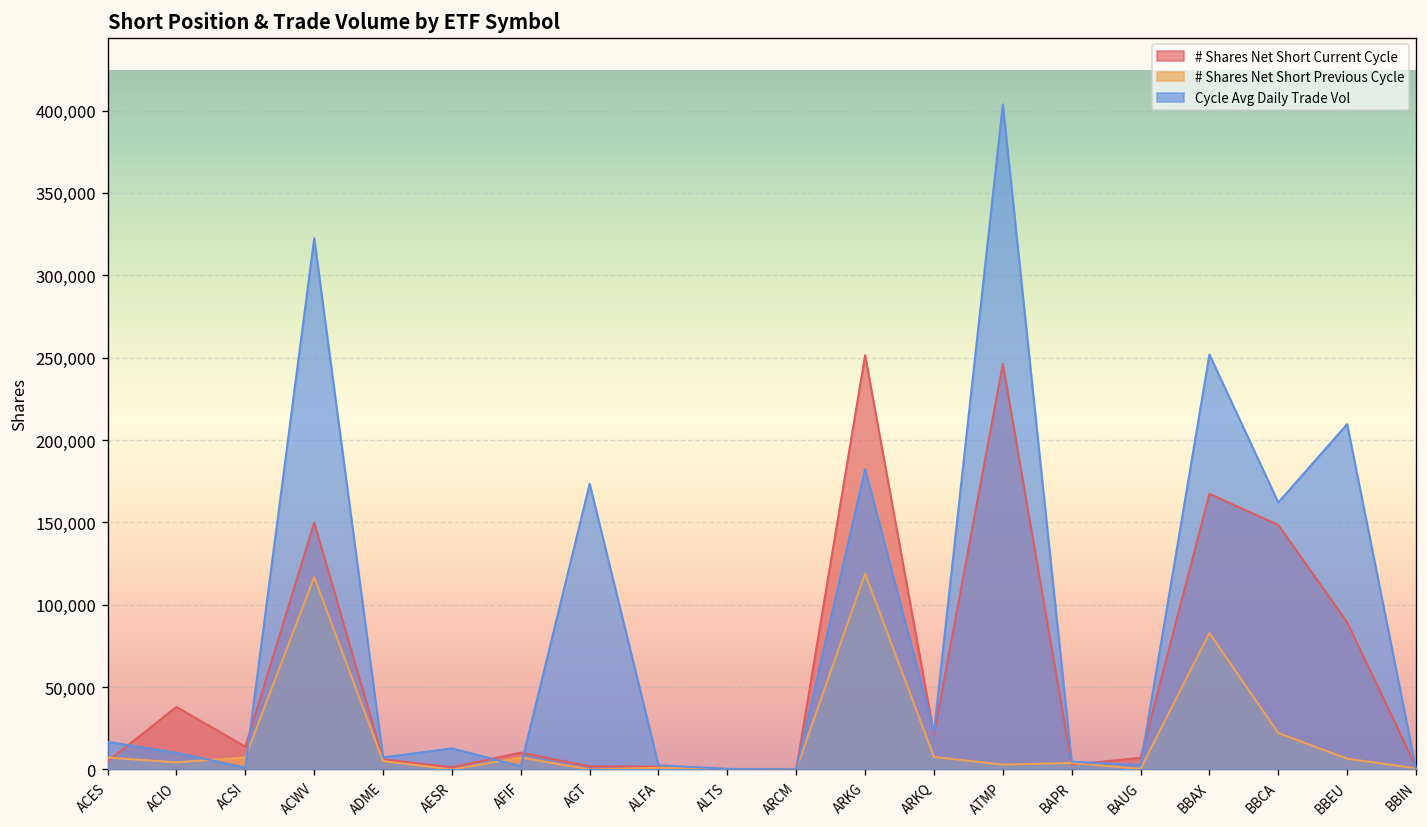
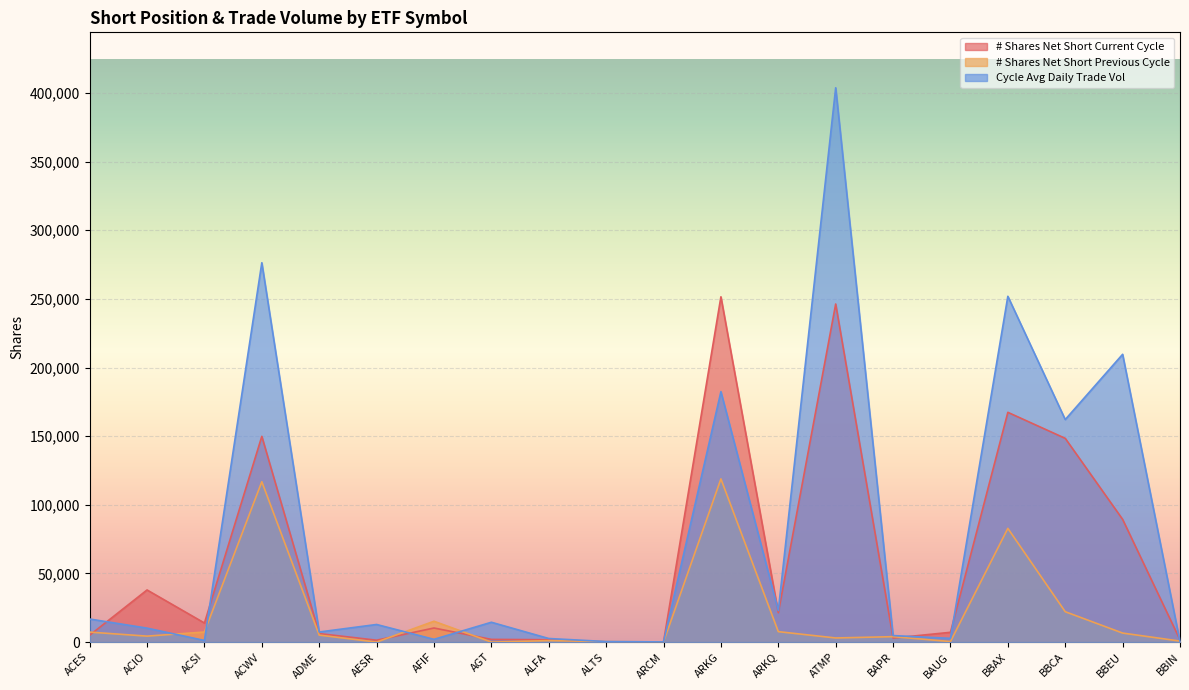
  {
    "# Shares Net Short Current Cycle": {
      "ACES": "5,000",
      "ACIO": "38,000",
      "ACSI": "14,000",
      "ACWV": "150,000",
      "AFIF": "10,000",
      "AGT": "2,000",
      "ARKG": "252,000",
      "ATMP": "246,000",
      "BAUG": "7,000",
      "BBAX": "167,000",
      "BBCA": "148,000",
      "BBEU": "89,000"
    },
    "# Shares Net Short Previous Cycle": {
      "ACES": "7,000",
      "ACIO": "4,000",
      "ACSI": "7,000",
      "ACWV": "117,000",
-     "AFIF": "7,000",
+     "AFIF": "15,000",
      "AGT": "0",
      "ARKG": "119,000",
      "ARKQ": "8,000",
      "ATMP": "3,000",
      "BAUG": "0",
      "BBAX": "83,000",
      "BBCA": "22,000",
      "BBEU": "7,000"
    },
    "Cycle Avg Daily Trade Vol": {
      "ACES": "17,000",
      "ACIO": "10,000",
      "ACSI": "1,000",
-     "ACWV": "322,000",
+     "ACWV": "276,000",
      "AESR": "13,000",
      "AFIF": "2,000",
-     "AGT": "173,000",
+     "AGT": "14,000",
      "ARKG": "182,000",
      "ATMP": "404,000",
      "BAUG": "3,000",
      "BBAX": "252,000",
      "BBCA": "162,000",
      "BBEU": "210,000"
    }
  }
